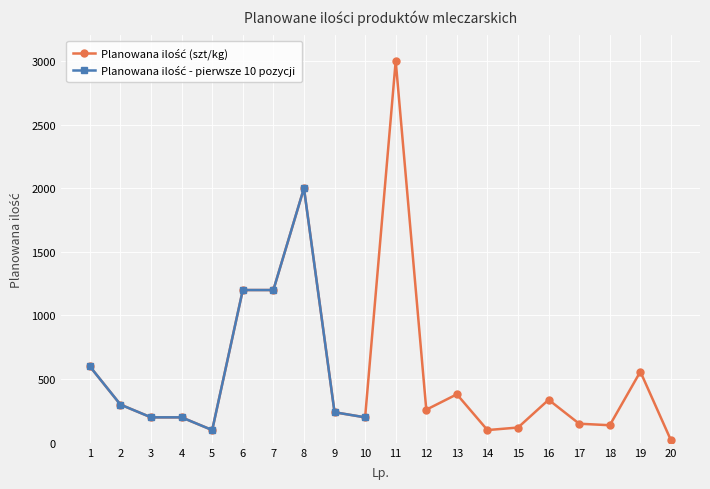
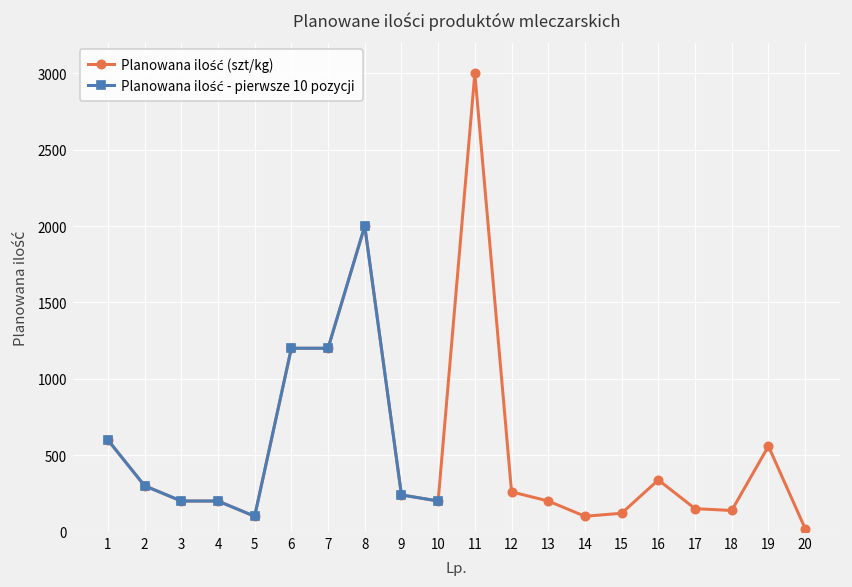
  {
    "Planowana ilość (szt/kg)": {
      "11": 3000,
      "12": 260,
-     "13": 380,
+     "13": 200,
      "14": 100,
      "15": 120,
      "16": 340,
      "17": 150,
      "18": 140,
      "19": 560,
      "20": 20
    }
  }
